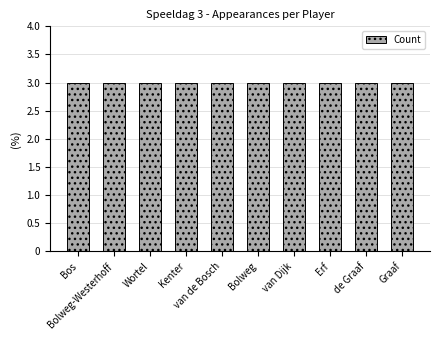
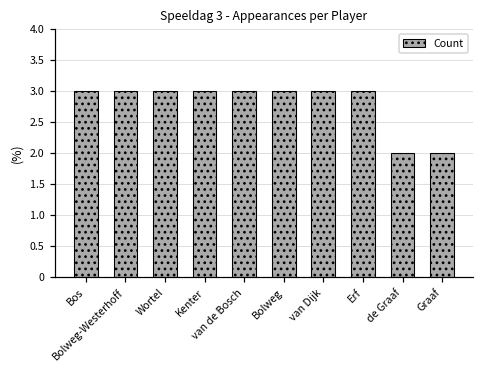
  {
    "Bos": 3,
    "Bolweg-Westerhoff": 3,
    "Wortel": 3,
    "Kenter": 3,
    "van de Bosch": 3,
    "Bolweg": 3,
    "van Dijk": 3,
    "Erf": 3,
-   "de Graaf": 3,
-   "Graaf": 3
+   "de Graaf": 2,
+   "Graaf": 2
  }
